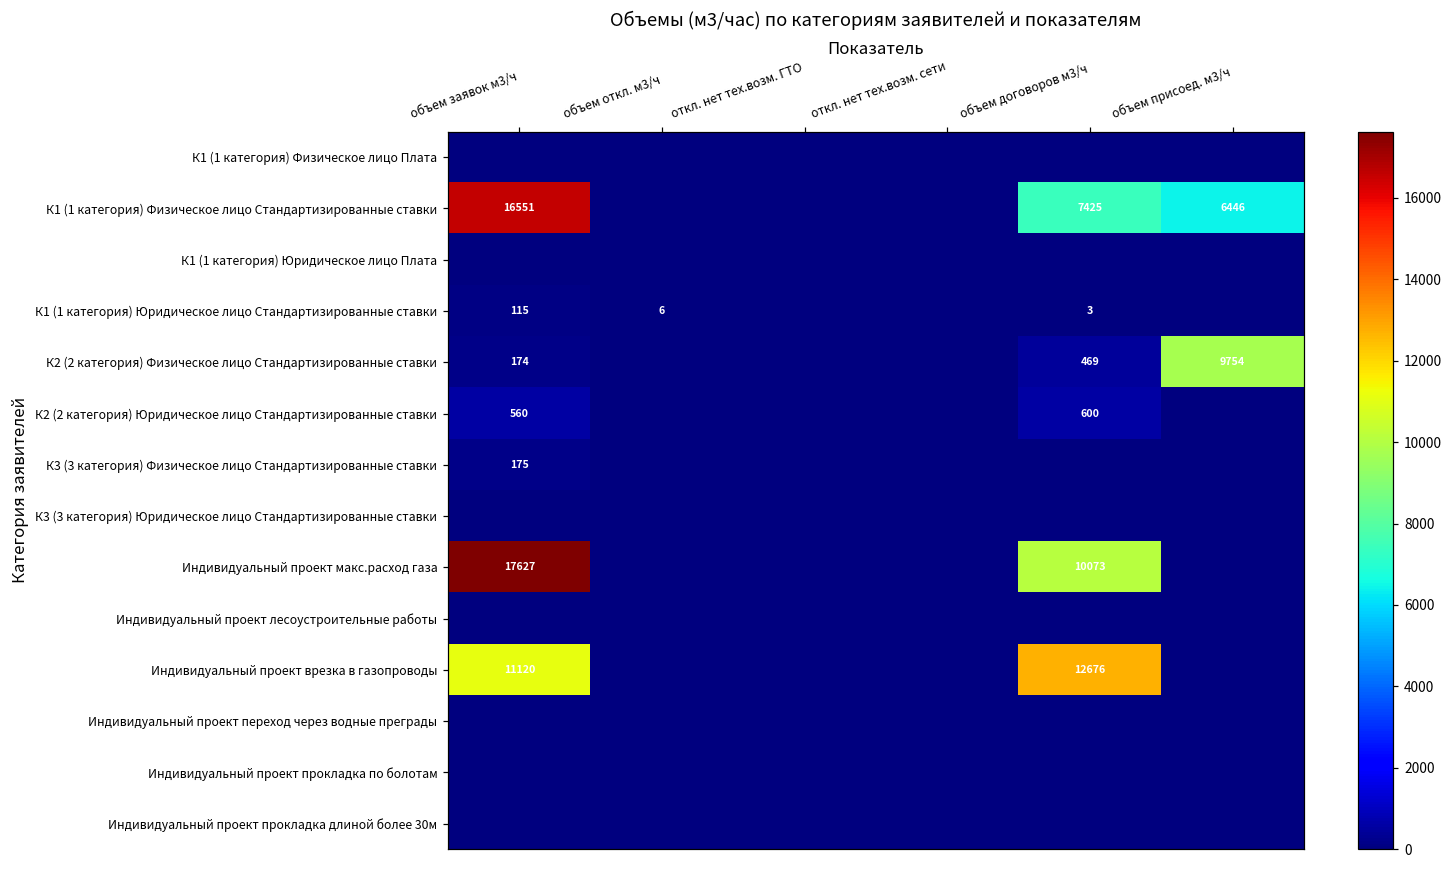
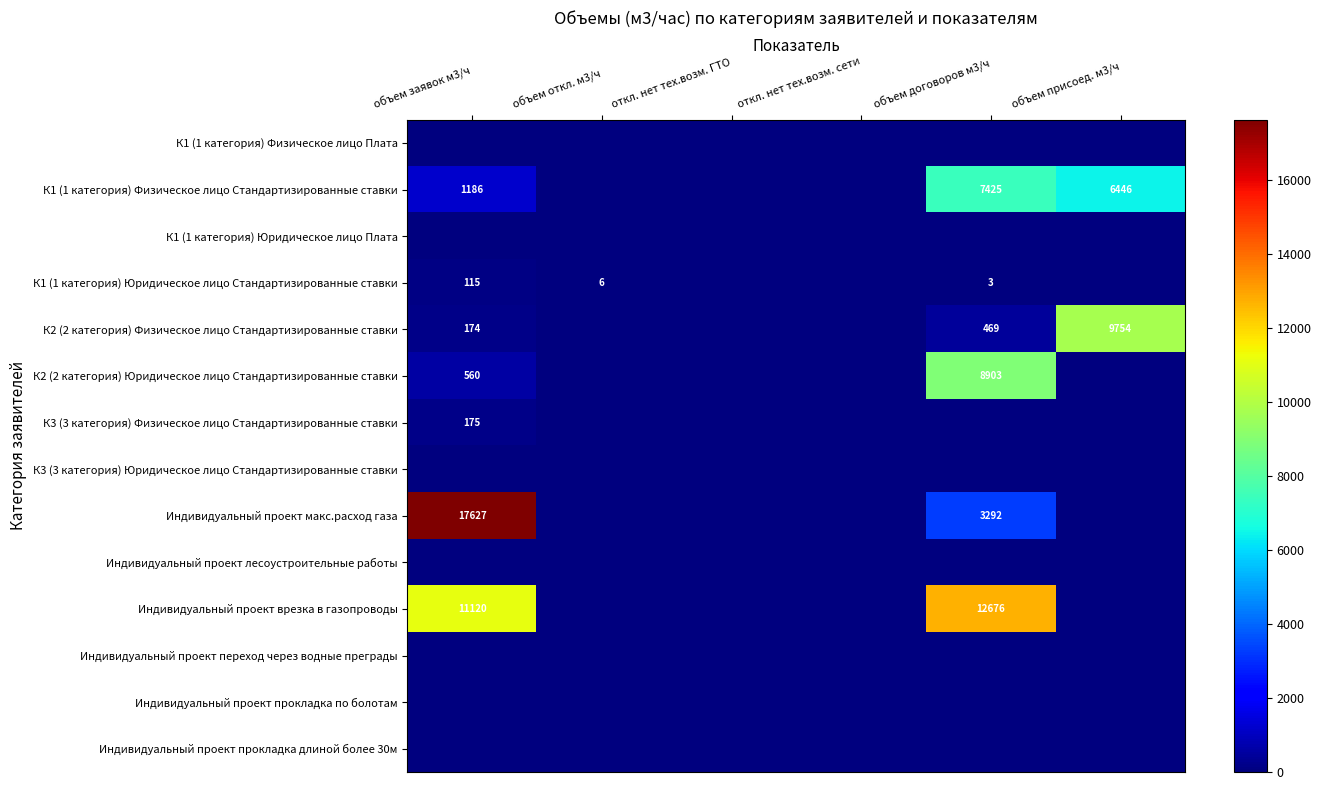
  {
    "К1 (1 категория) Физическое лицо Стандартизированные ставки": {
-     "объем заявок м3/ч": 16551,
+     "объем заявок м3/ч": 1186,
      "объем договоров м3/ч": 7425,
      "объем присоед. м3/ч": 6446
    },
    "К1 (1 категория) Юридическое лицо Стандартизированные ставки": {
      "объем заявок м3/ч": 115,
      "объем откл. м3/ч": 6,
      "объем договоров м3/ч": 3
    },
    "К2 (2 категория) Физическое лицо Стандартизированные ставки": {
      "объем заявок м3/ч": 174,
      "объем договоров м3/ч": 469,
      "объем присоед. м3/ч": 9754
    },
    "К2 (2 категория) Юридическое лицо Стандартизированные ставки": {
      "объем заявок м3/ч": 560,
-     "объем договоров м3/ч": 600
+     "объем договоров м3/ч": 8903
    },
    "К3 (3 категория) Физическое лицо Стандартизированные ставки": {
      "объем заявок м3/ч": 175
    },
    "Индивидуальный проект макс.расход газа": {
      "объем заявок м3/ч": 17627,
-     "объем договоров м3/ч": 10073
+     "объем договоров м3/ч": 3292
    },
    "Индивидуальный проект врезка в газопроводы": {
      "объем заявок м3/ч": 11120,
      "объем договоров м3/ч": 12676
    }
  }
